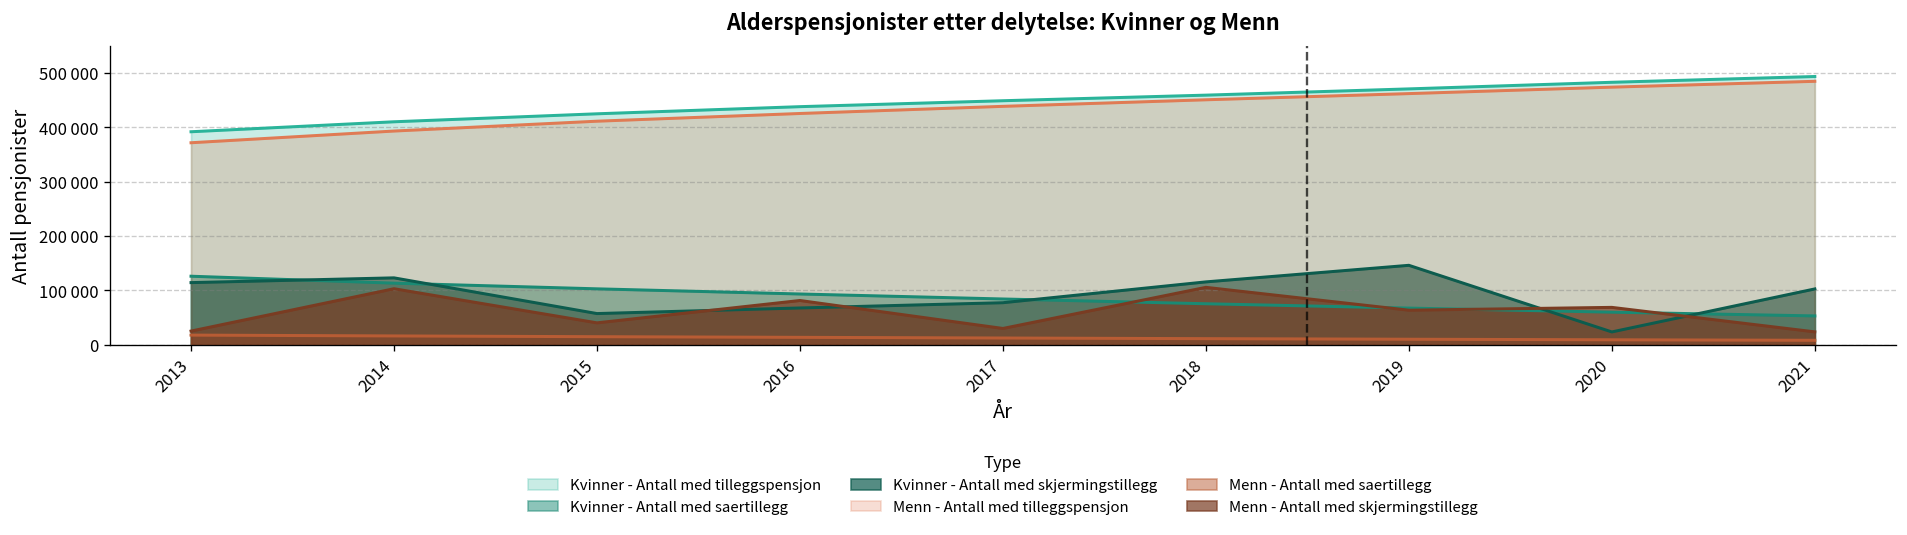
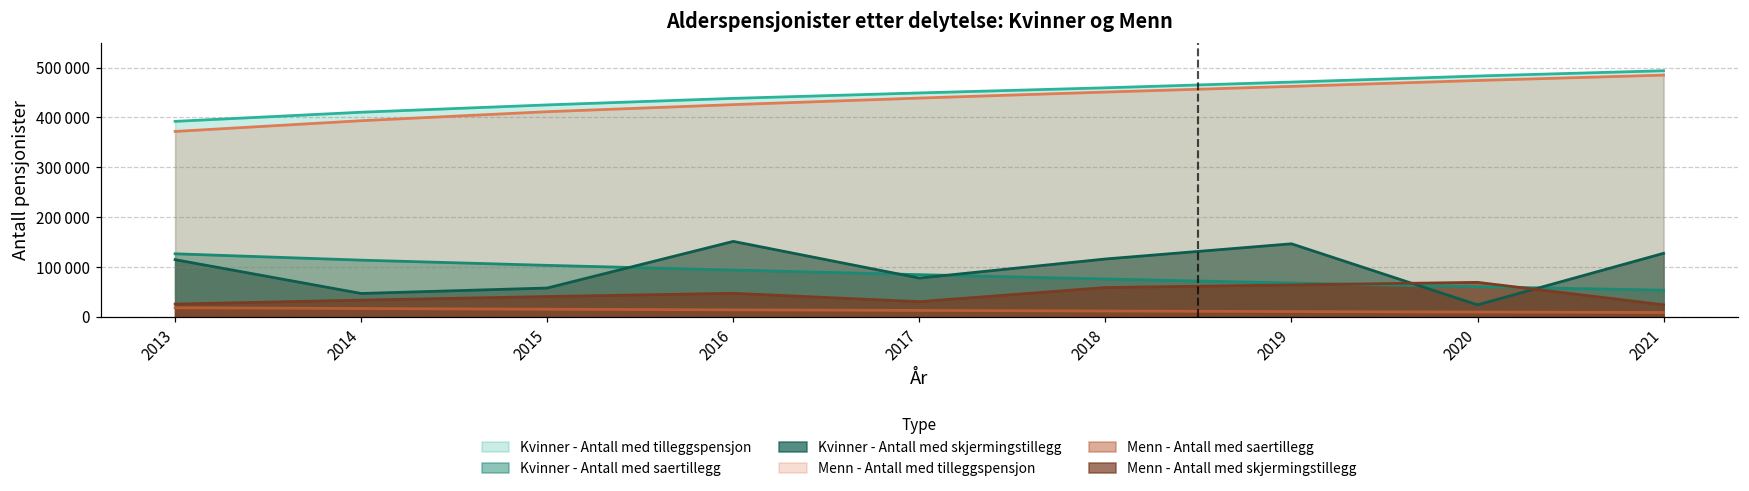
  {
    "Kvinner - Antall med skjermingstillegg": {
      "2013": 110000,
-     "2014": 120000,
+     "2014": 50000,
      "2015": 60000,
-     "2016": 70000,
+     "2016": 150000,
      "2017": 80000,
      "2018": 120000,
      "2019": 150000,
      "2020": 20000,
-     "2021": 100000
+     "2021": 130000
    },
    "Menn - Antall med skjermingstillegg": {
      "2013": 30000,
-     "2014": 100000,
+     "2014": 30000,
      "2015": 40000,
-     "2016": 80000,
+     "2016": 50000,
      "2017": 30000,
-     "2018": 110000,
+     "2018": 60000,
      "2020": 70000,
      "2021": 20000
    }
  }
